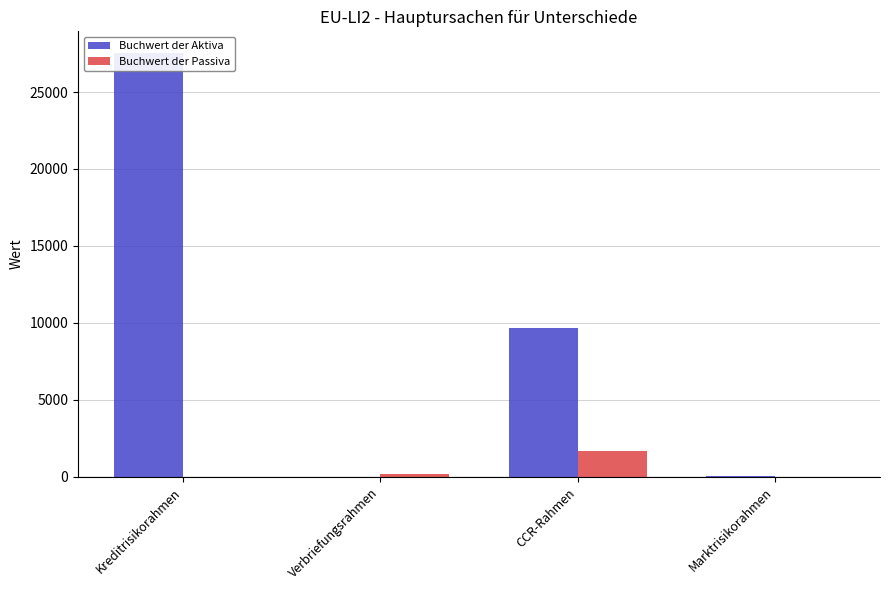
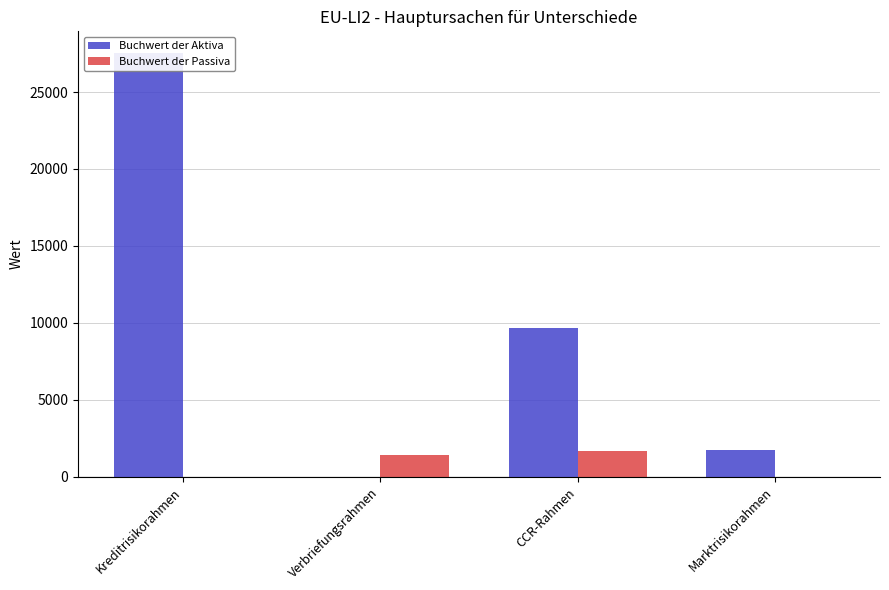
  {
    "Buchwert der Aktiva": {
      "Verbriefungsrahmen": 0,
      "CCR-Rahmen": 9700,
-     "Marktrisikorahmen": 0
+     "Marktrisikorahmen": 1700
    },
    "Buchwert der Passiva": {
      "Kreditrisikorahmen": 0,
-     "Verbriefungsrahmen": 200,
+     "Verbriefungsrahmen": 1400,
      "CCR-Rahmen": 1700,
      "Marktrisikorahmen": 0
    }
  }
